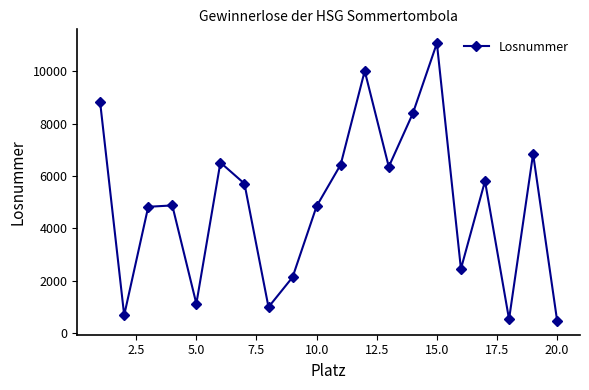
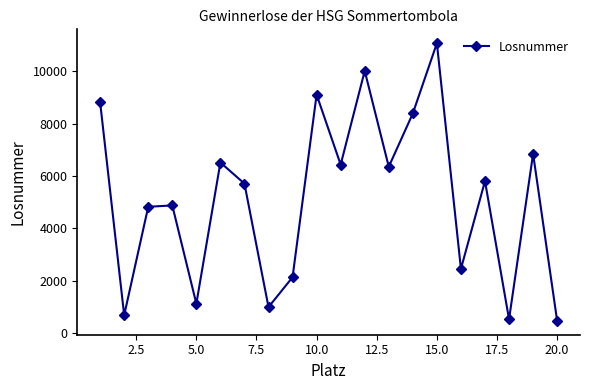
  {
    "5.0": 1100,
-   "10.0": 4800,
+   "10.0": 9100,
    "15.0": 11100,
    "20.0": 500
  }
